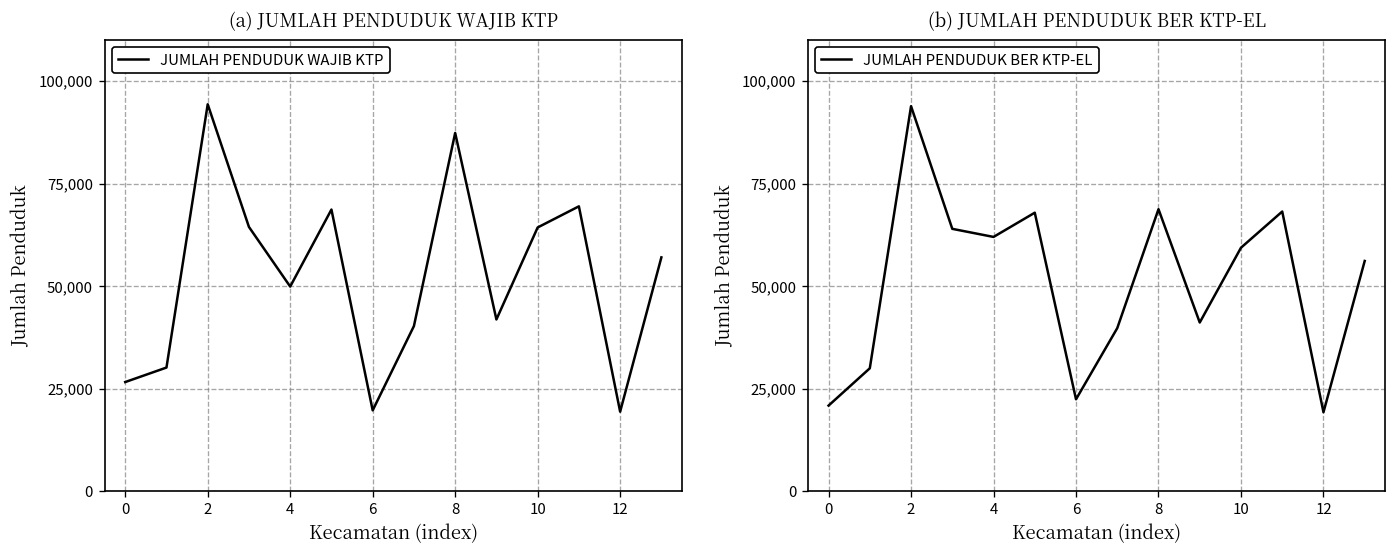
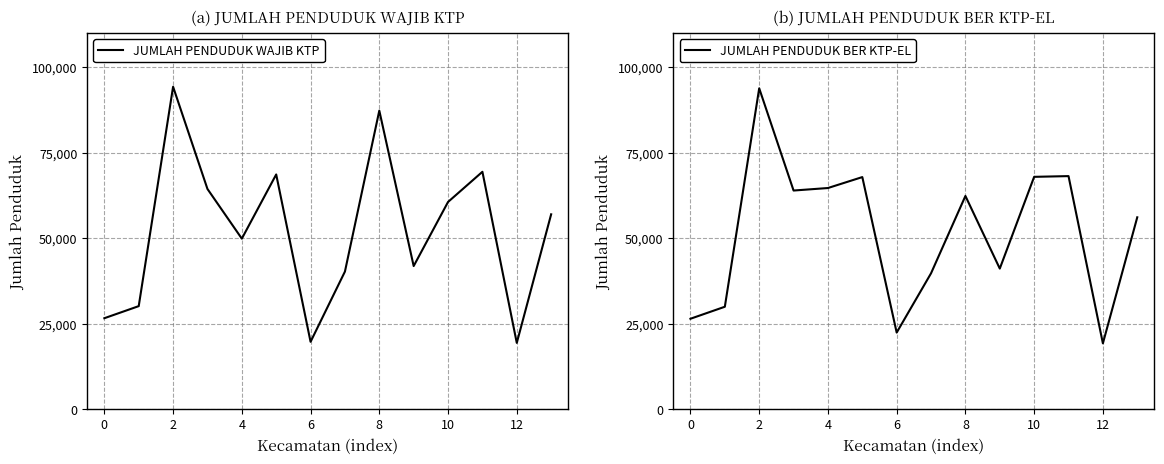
  {
    "(a) JUMLAH PENDUDUK WAJIB KTP": {
      "0": "27,000",
      "2": "94,000",
      "4": "50,000",
      "6": "20,000",
      "8": "87,000",
-     "10": "64,000",
+     "10": "61,000",
      "12": "19,000"
    },
    "(b) JUMLAH PENDUDUK BER KTP-EL": {
-     "0": "21,000",
+     "0": "26,000",
      "2": "94,000",
-     "4": "62,000",
+     "4": "65,000",
      "6": "22,000",
-     "8": "69,000",
-     "10": "59,000",
+     "8": "62,000",
+     "10": "68,000",
      "12": "19,000"
    }
  }
